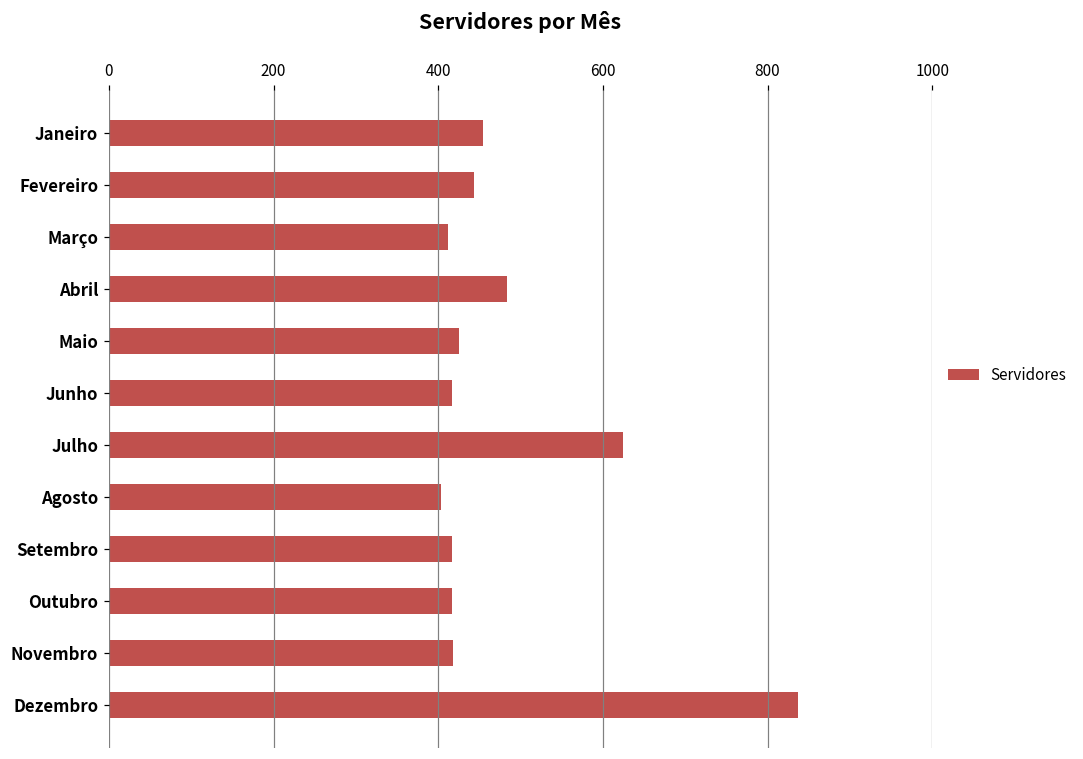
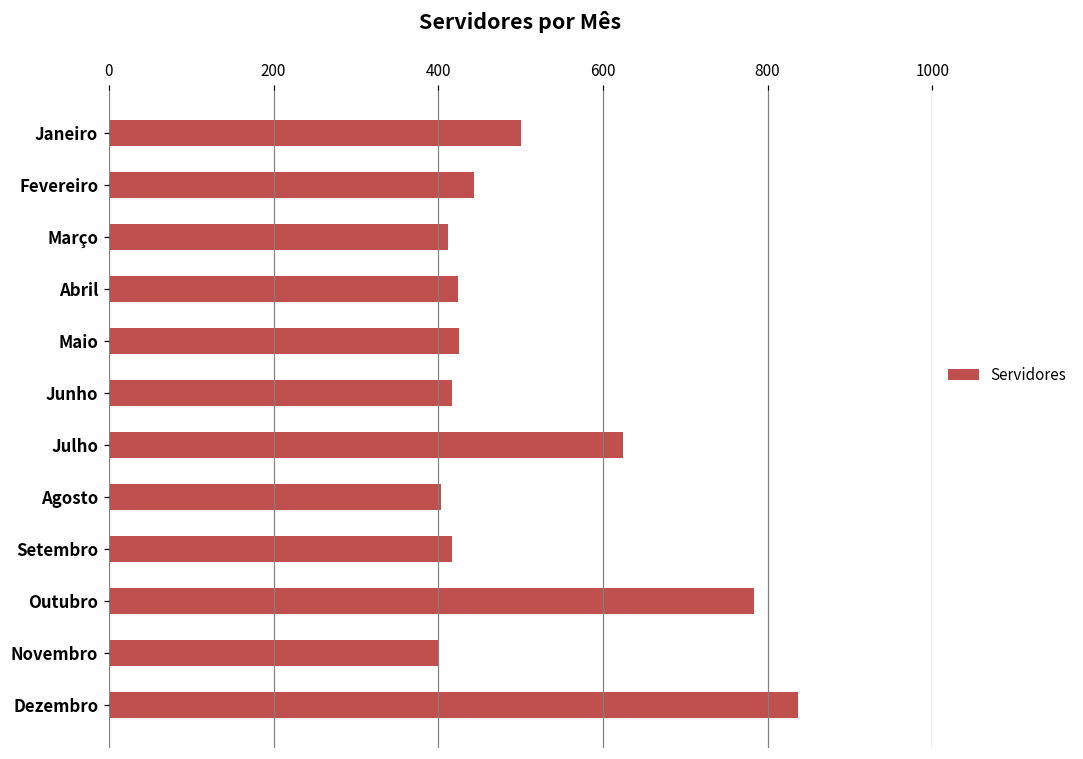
  {
-   "Janeiro": 460,
+   "Janeiro": 500,
    "Fevereiro": 440,
    "Março": 410,
-   "Abril": 480,
+   "Abril": 420,
    "Maio": 430,
    "Junho": 420,
    "Julho": 620,
    "Agosto": 400,
    "Setembro": 420,
-   "Outubro": 420,
-   "Novembro": 420,
+   "Outubro": 780,
+   "Novembro": 400,
    "Dezembro": 840
  }
